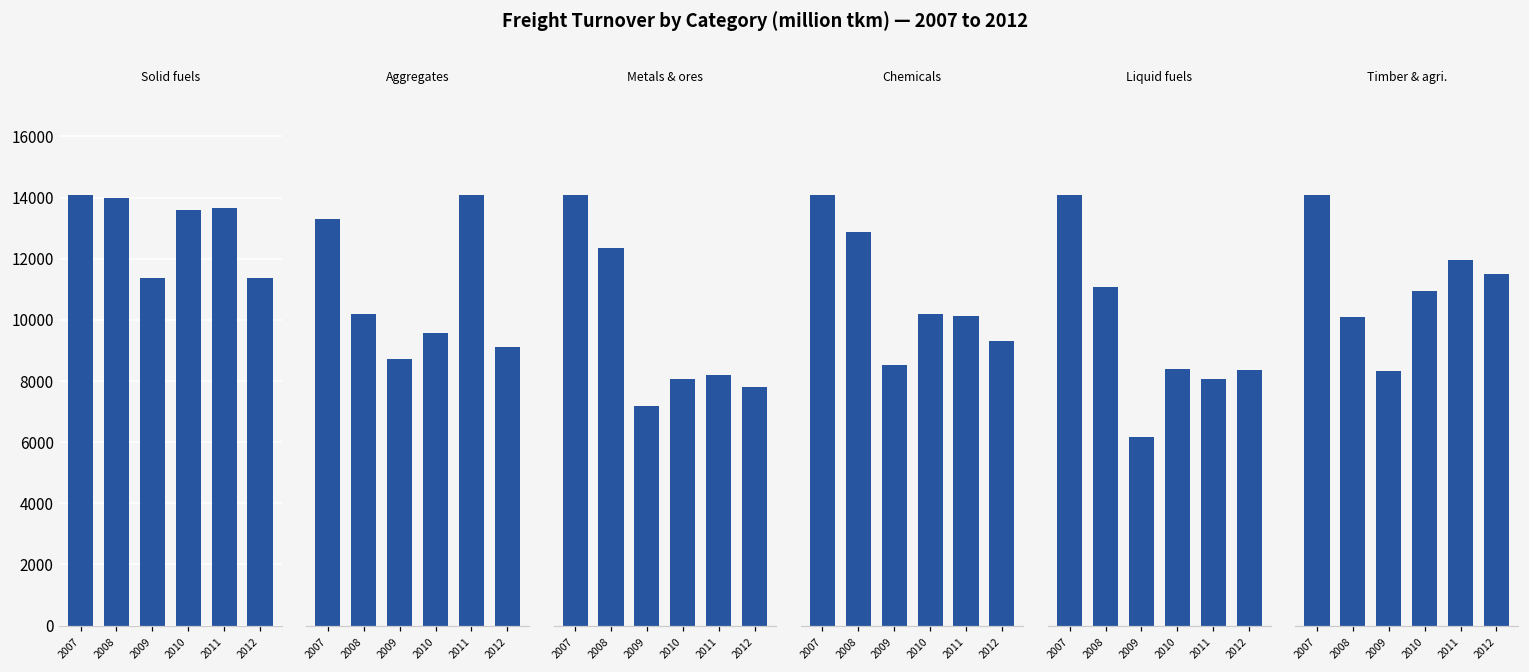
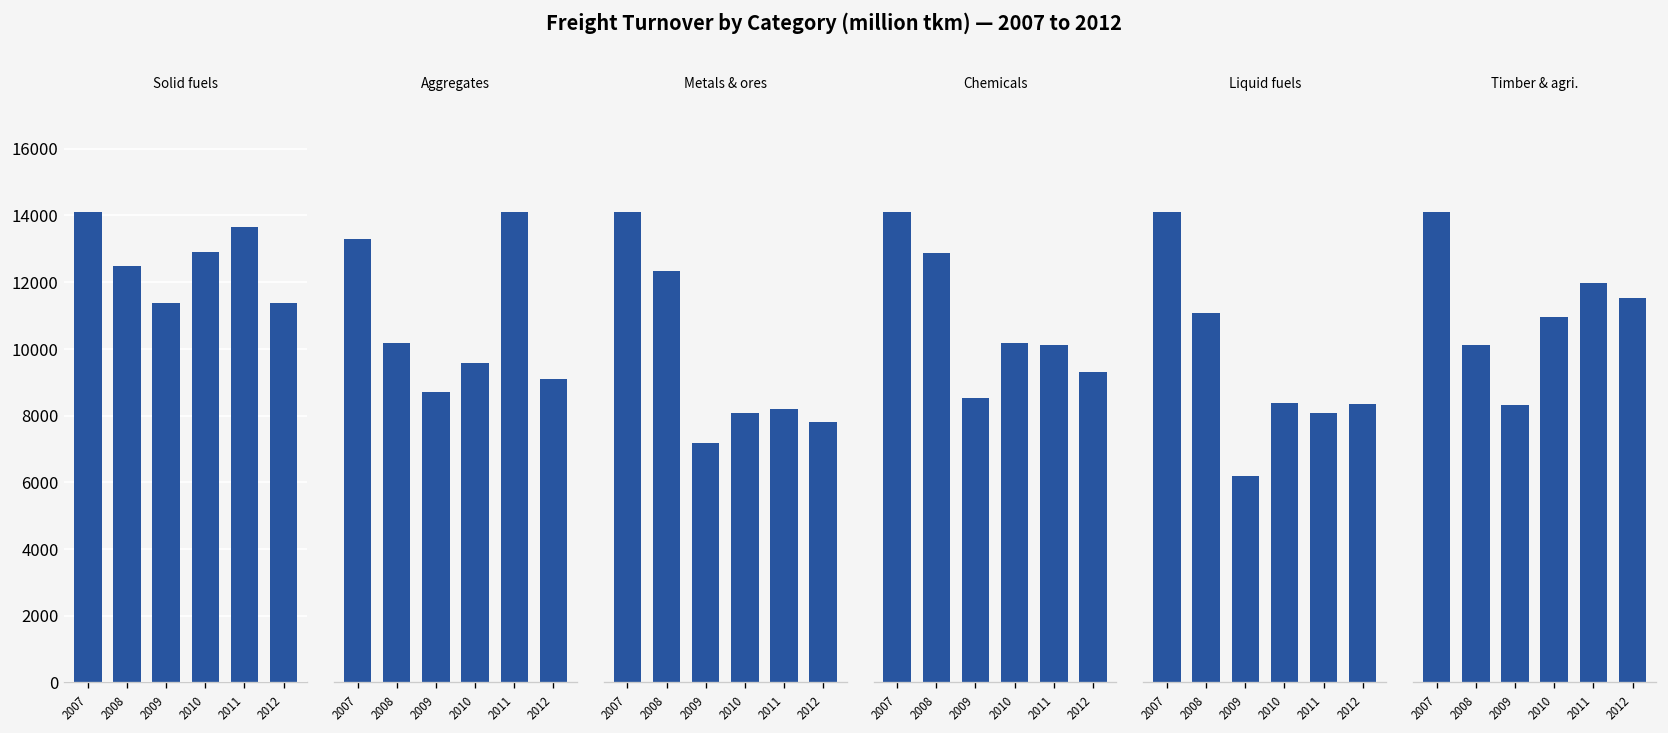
  {
    "Solid fuels": {
      "2007": 14100,
-     "2008": 14000,
+     "2008": 12500,
      "2009": 11400,
-     "2010": 13600,
+     "2010": 12900,
      "2011": 13600,
      "2012": 11400
    }
  }
